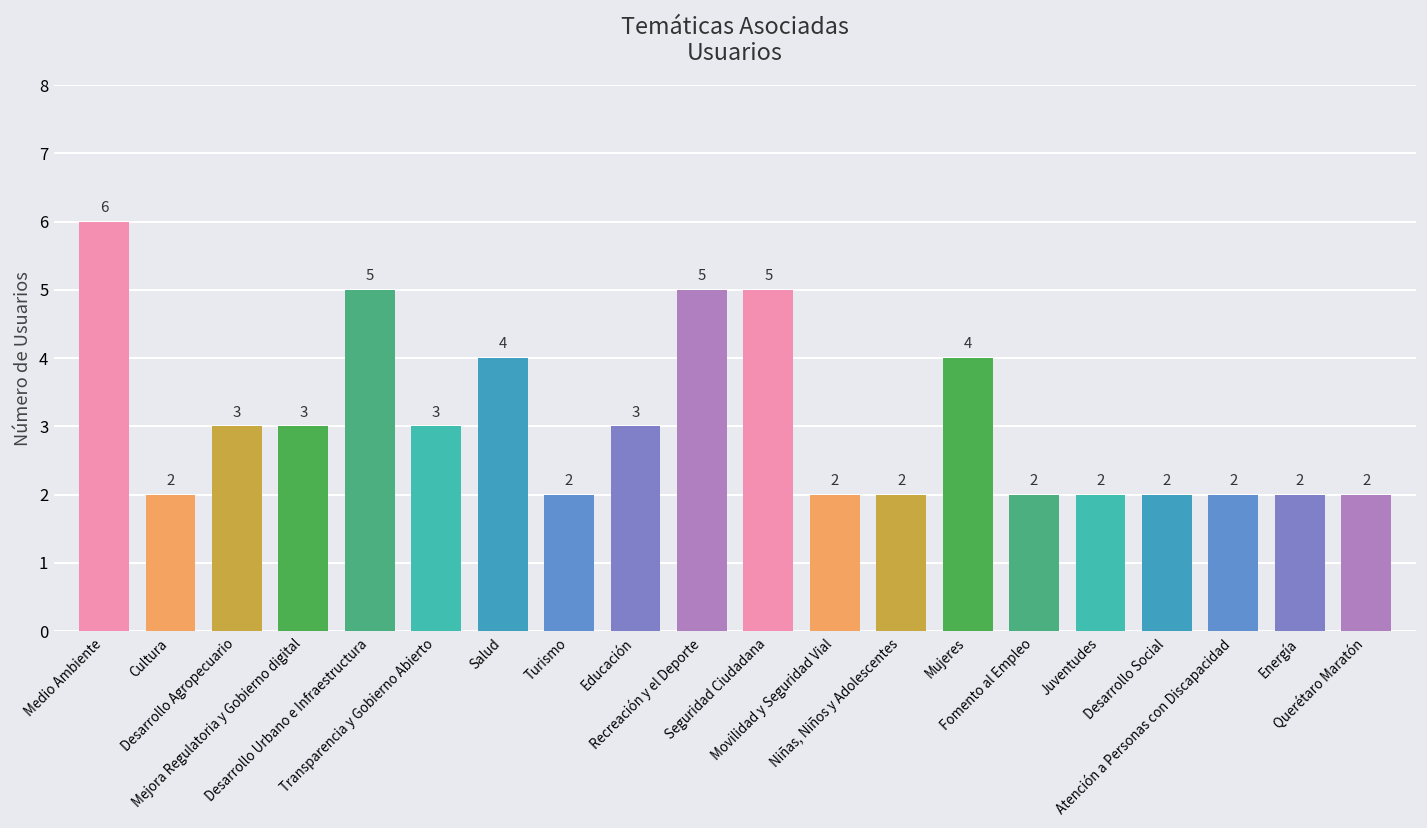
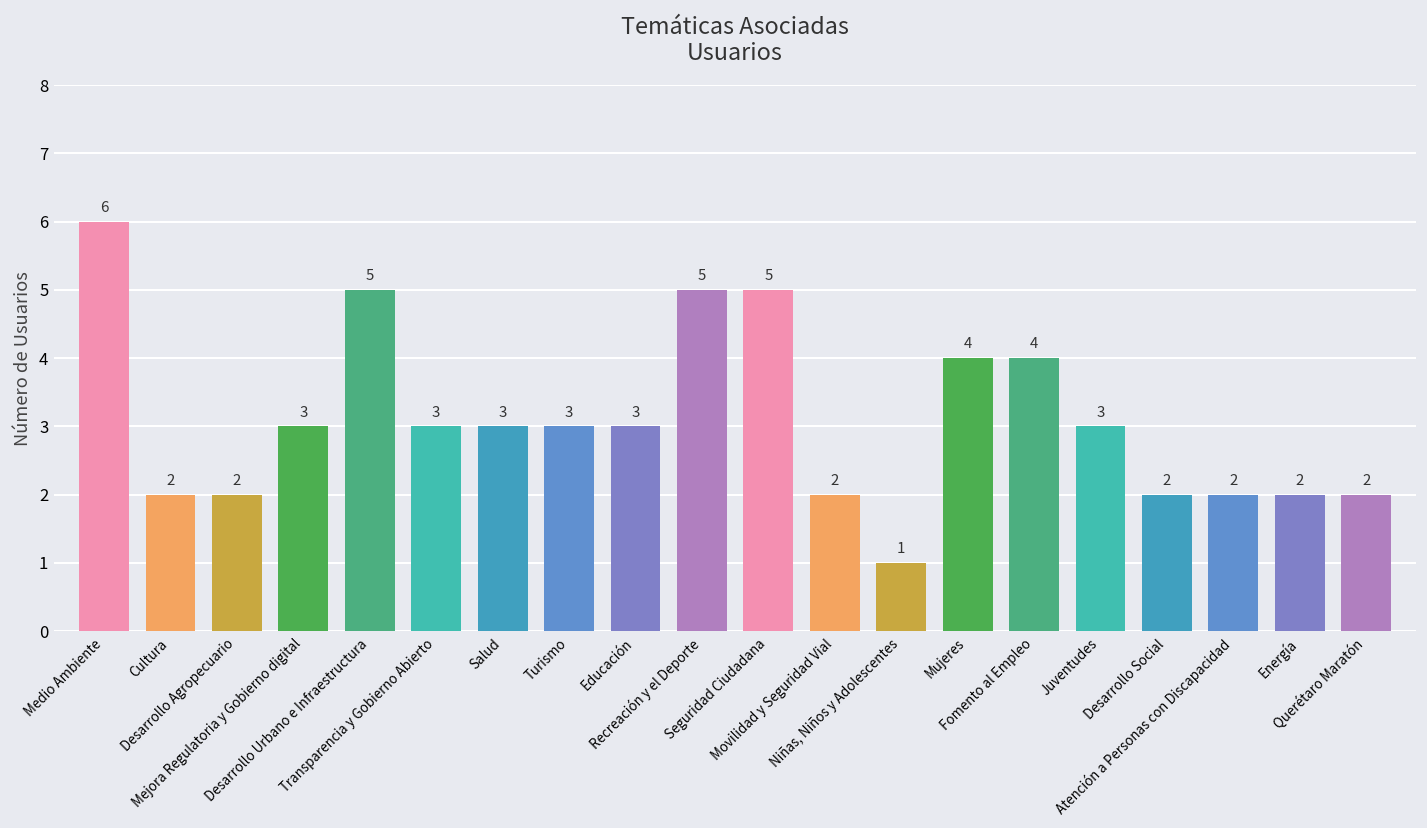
  {
    "Medio Ambiente": 6,
    "Cultura": 2,
-   "Desarrollo Agropecuario": 3,
+   "Desarrollo Agropecuario": 2,
    "Mejora Regulatoria y Gobierno digital": 3,
    "Desarrollo Urbano e Infraestructura": 5,
    "Transparencia y Gobierno Abierto": 3,
-   "Salud": 4,
-   "Turismo": 2,
+   "Salud": 3,
+   "Turismo": 3,
    "Educación": 3,
    "Recreación y el Deporte": 5,
    "Seguridad Ciudadana": 5,
    "Movilidad y Seguridad Vial": 2,
-   "Niñas, Niños y Adolescentes": 2,
+   "Niñas, Niños y Adolescentes": 1,
    "Mujeres": 4,
-   "Fomento al Empleo": 2,
-   "Juventudes": 2,
+   "Fomento al Empleo": 4,
+   "Juventudes": 3,
    "Desarrollo Social": 2,
    "Atención a Personas con Discapacidad": 2,
    "Energía": 2,
    "Querétaro Maratón": 2
  }
